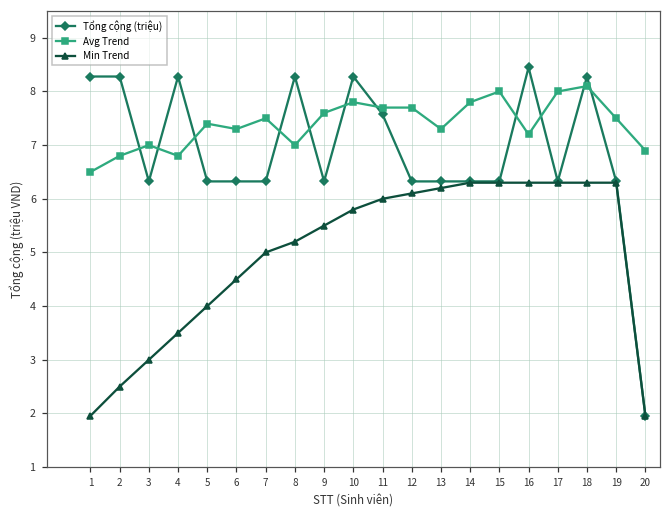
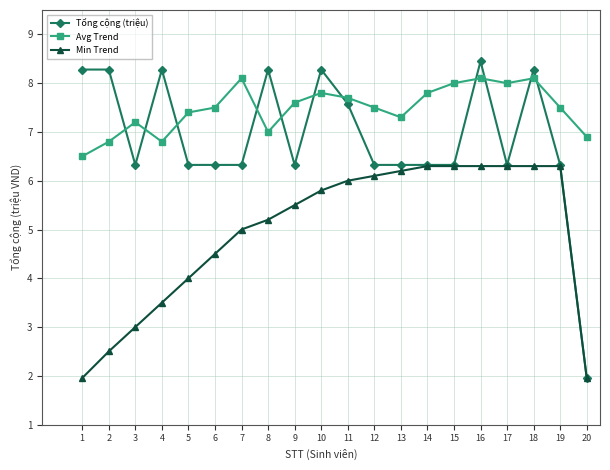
  {
    "Avg Trend": {
      "1": 6.5,
      "2": 6.8,
-     "3": 7.0,
+     "3": 7.2,
      "4": 6.8,
      "5": 7.4,
-     "6": 7.3,
-     "7": 7.5,
+     "6": 7.5,
+     "7": 8.1,
      "8": 7.0,
      "9": 7.6,
      "10": 7.8,
      "11": 7.7,
-     "12": 7.7,
+     "12": 7.5,
      "13": 7.3,
      "14": 7.8,
      "15": 8.0,
-     "16": 7.2,
+     "16": 8.1,
      "17": 8.0,
      "18": 8.1,
      "19": 7.5,
      "20": 6.9
    }
  }
